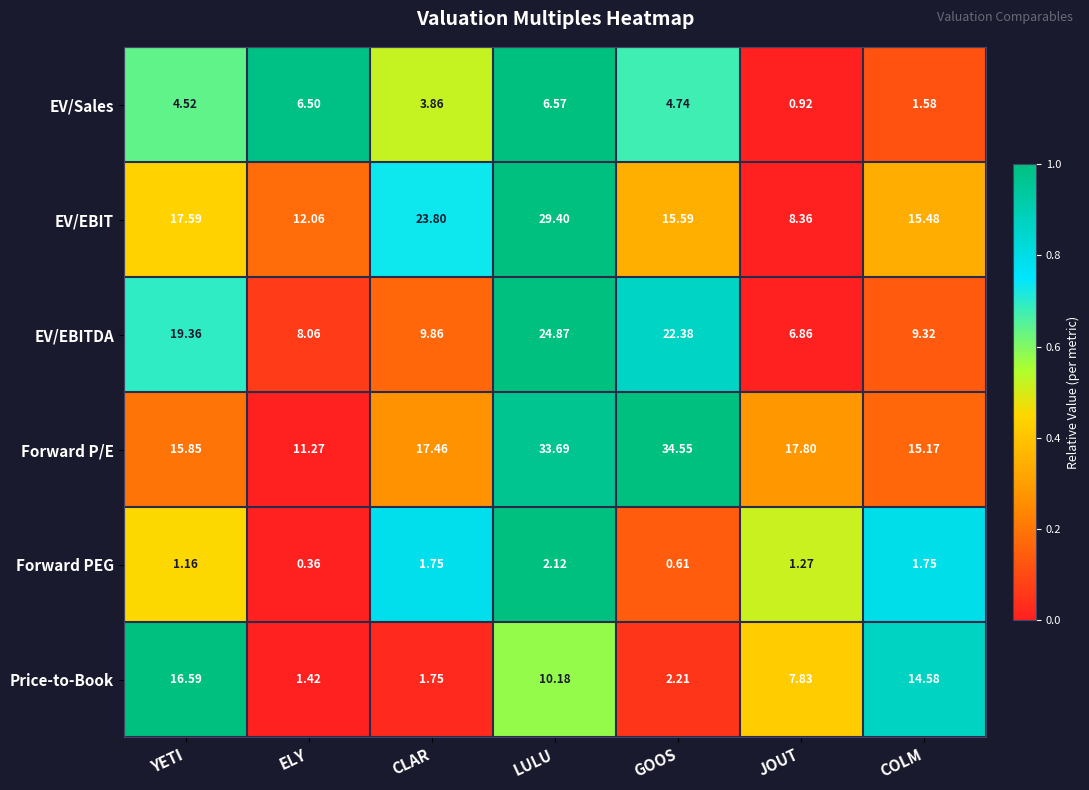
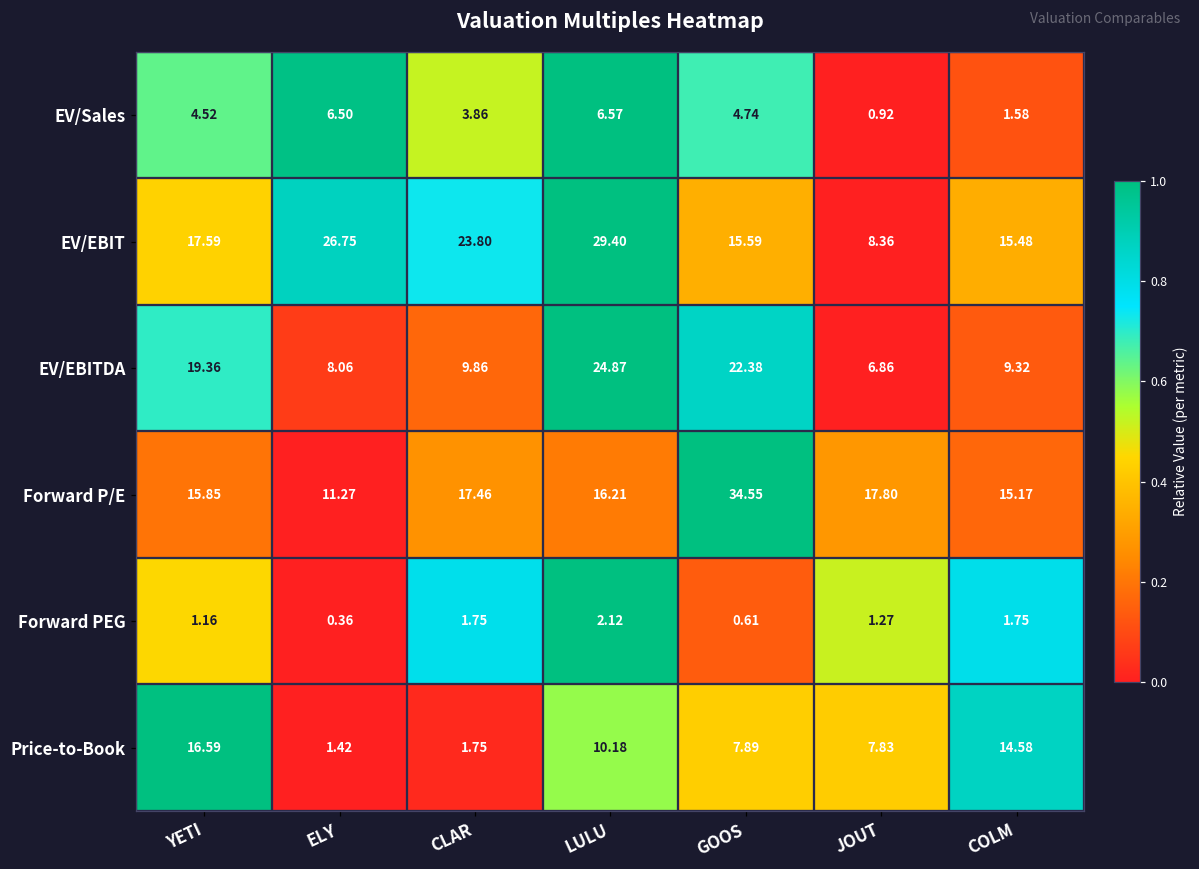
  {
    "EV/Sales": {
      "YETI": 4.52,
      "ELY": 6.50,
      "CLAR": 3.86,
      "LULU": 6.57,
      "GOOS": 4.74,
      "JOUT": 0.92,
      "COLM": 1.58
    },
    "EV/EBIT": {
      "YETI": 17.59,
-     "ELY": 12.06,
+     "ELY": 26.75,
      "CLAR": 23.80,
      "LULU": 29.40,
      "GOOS": 15.59,
      "JOUT": 8.36,
      "COLM": 15.48
    },
    "EV/EBITDA": {
      "YETI": 19.36,
      "ELY": 8.06,
      "CLAR": 9.86,
      "LULU": 24.87,
      "GOOS": 22.38,
      "JOUT": 6.86,
      "COLM": 9.32
    },
    "Forward P/E": {
      "YETI": 15.85,
      "ELY": 11.27,
      "CLAR": 17.46,
-     "LULU": 33.69,
+     "LULU": 16.21,
      "GOOS": 34.55,
      "JOUT": 17.80,
      "COLM": 15.17
    },
    "Forward PEG": {
      "YETI": 1.16,
      "ELY": 0.36,
      "CLAR": 1.75,
      "LULU": 2.12,
      "GOOS": 0.61,
      "JOUT": 1.27,
      "COLM": 1.75
    },
    "Price-to-Book": {
      "YETI": 16.59,
      "ELY": 1.42,
      "CLAR": 1.75,
      "LULU": 10.18,
-     "GOOS": 2.21,
+     "GOOS": 7.89,
      "JOUT": 7.83,
      "COLM": 14.58
    }
  }
